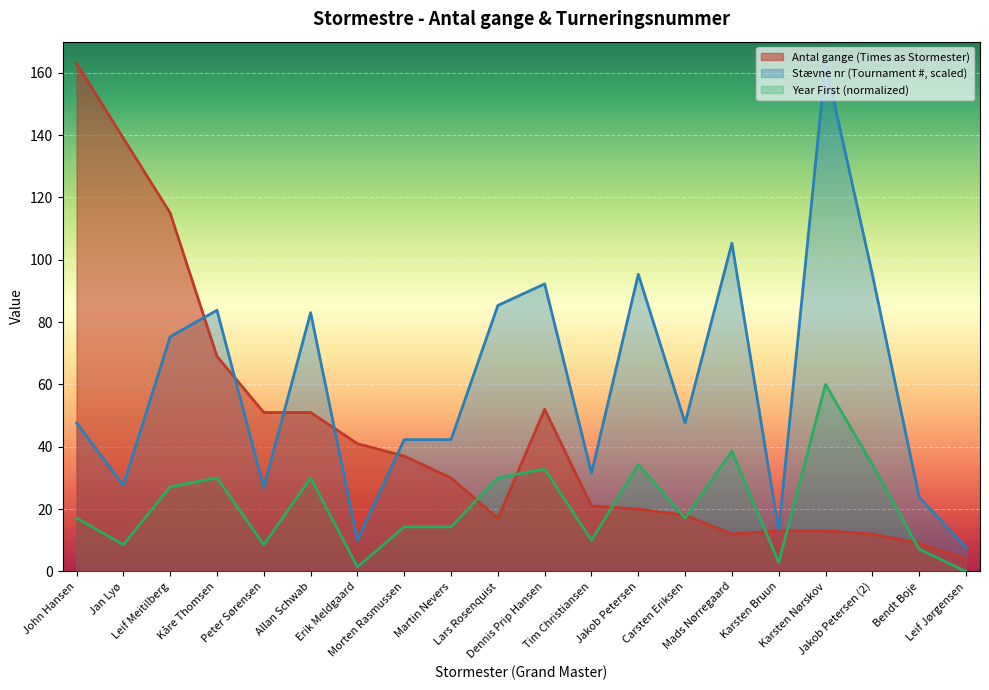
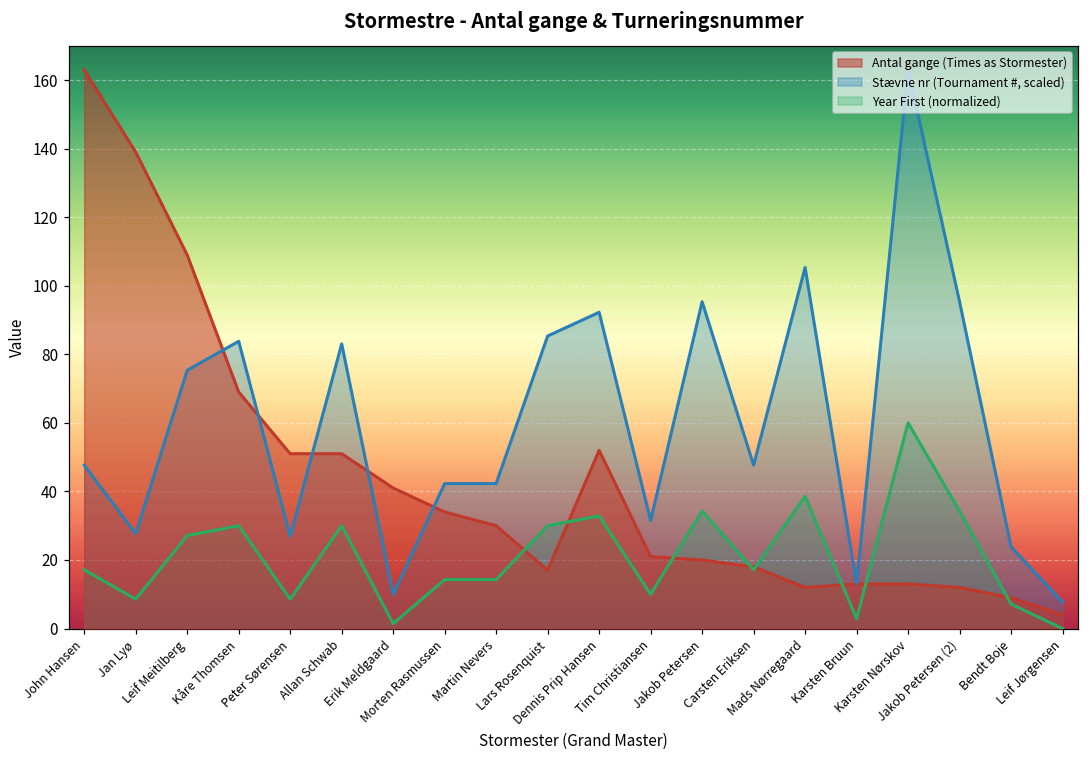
  {
    "Antal gange (Times as Stormester)": {
      "John Hansen": 163,
      "Jan Lyø": 139,
-     "Leif Meitilberg": 115,
+     "Leif Meitilberg": 109,
      "Kåre Thomsen": 69,
      "Peter Sørensen": 51,
      "Allan Schwab": 51,
      "Erik Meldgaard": 41,
-     "Morten Rasmussen": 37,
+     "Morten Rasmussen": 34,
      "Martin Nevers": 30,
      "Lars Rosenquist": 17,
      "Dennis Prip Hansen": 52,
      "Tim Christiansen": 21,
      "Jakob Petersen": 20,
      "Carsten Eriksen": 18,
      "Mads Nørregaard": 12,
      "Karsten Nørskov": 13,
      "Jakob Petersen (2)": 12,
      "Bendt Boje": 9,
      "Leif Jørgensen": 4
    }
  }
